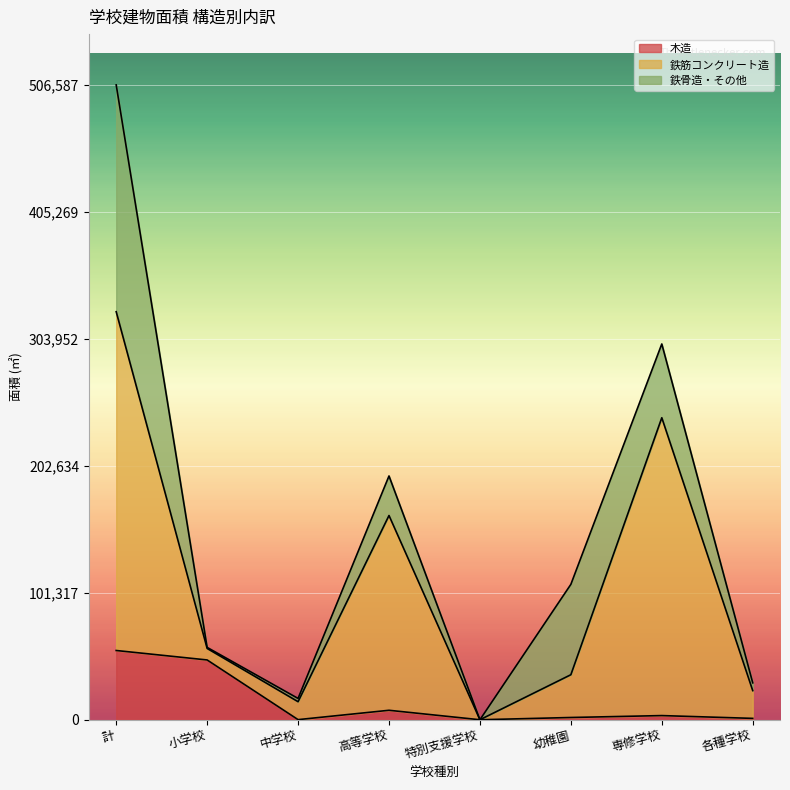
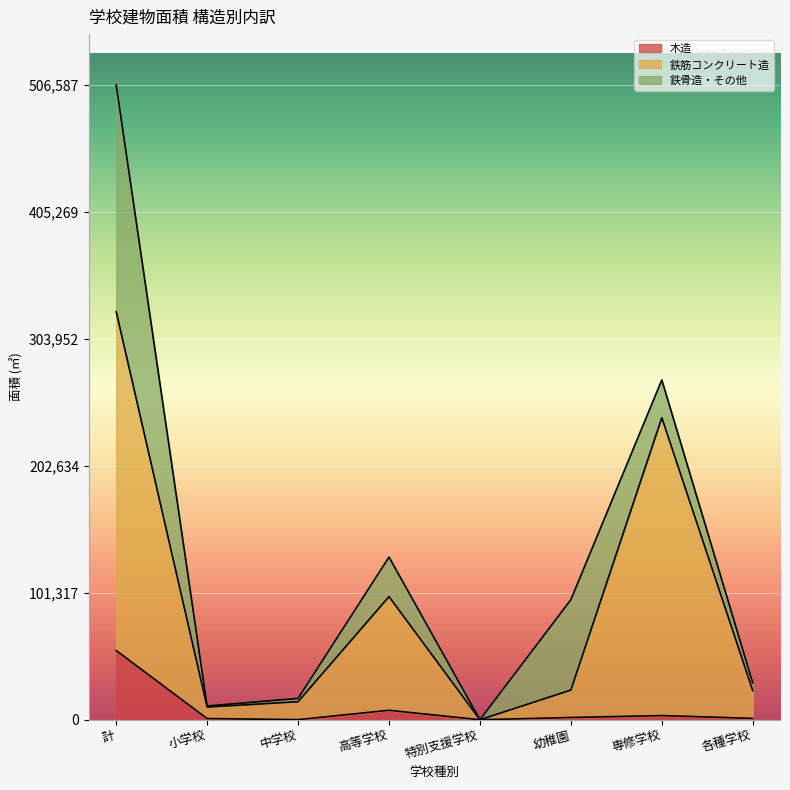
  {
    "木造": {
      "計": "55,000",
-     "小学校": "48,000",
+     "小学校": "1,000",
      "中学校": "0",
      "高等学校": "8,000",
      "幼稚園": "2,000",
      "専修学校": "3,000",
      "各種学校": "1,000"
    },
    "鉄筋コンクリート造": {
      "計": "270,000",
      "中学校": "14,000",
-     "高等学校": "155,000",
-     "幼稚園": "34,000",
+     "高等学校": "91,000",
+     "幼稚園": "22,000",
      "専修学校": "238,000",
      "各種学校": "22,000"
    },
    "鉄骨造・その他": {
      "計": "181,000",
      "中学校": "3,000",
      "高等学校": "32,000",
      "幼稚園": "72,000",
-     "専修学校": "59,000",
+     "専修学校": "30,000",
      "各種学校": "6,000"
    }
  }
